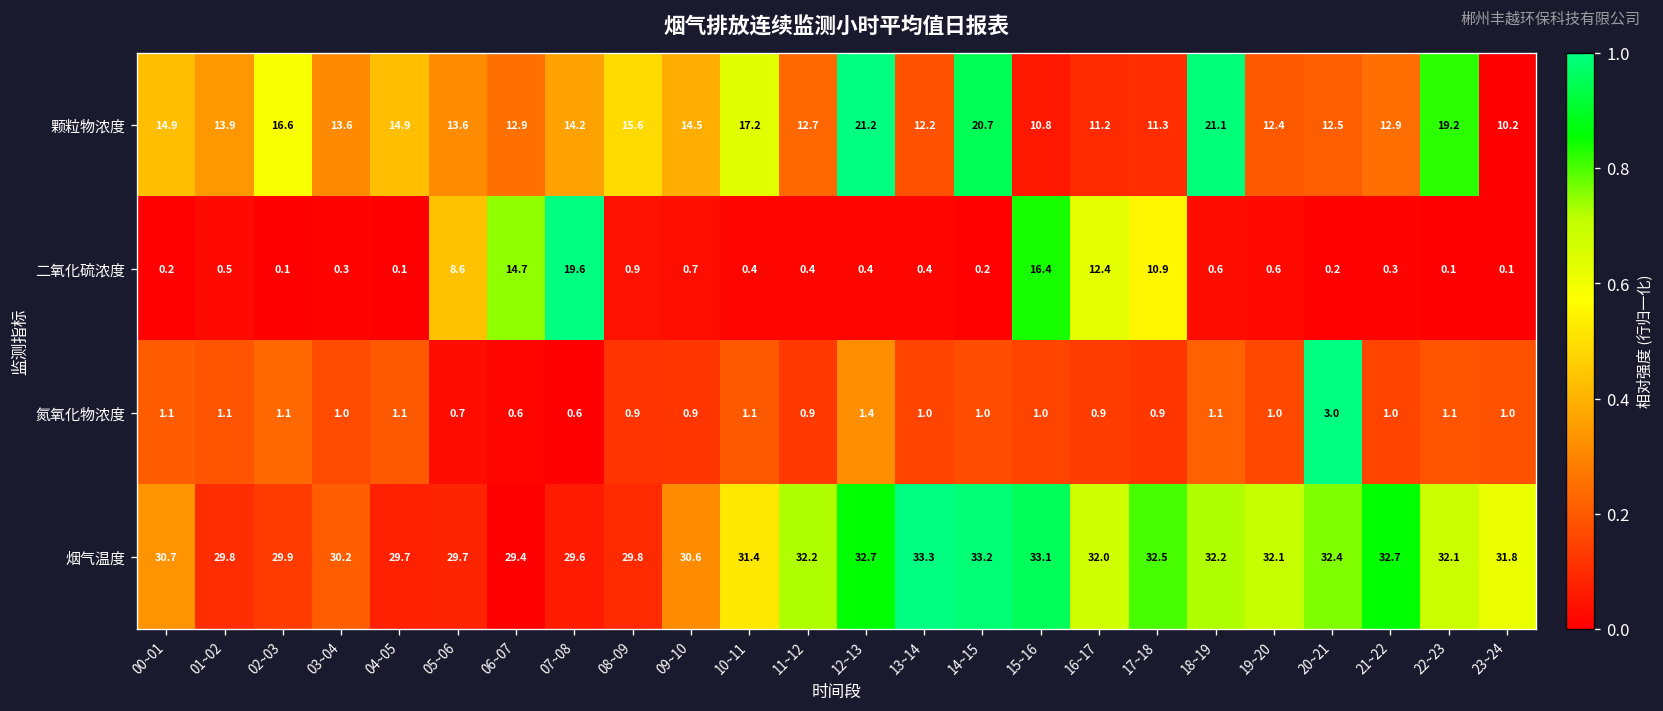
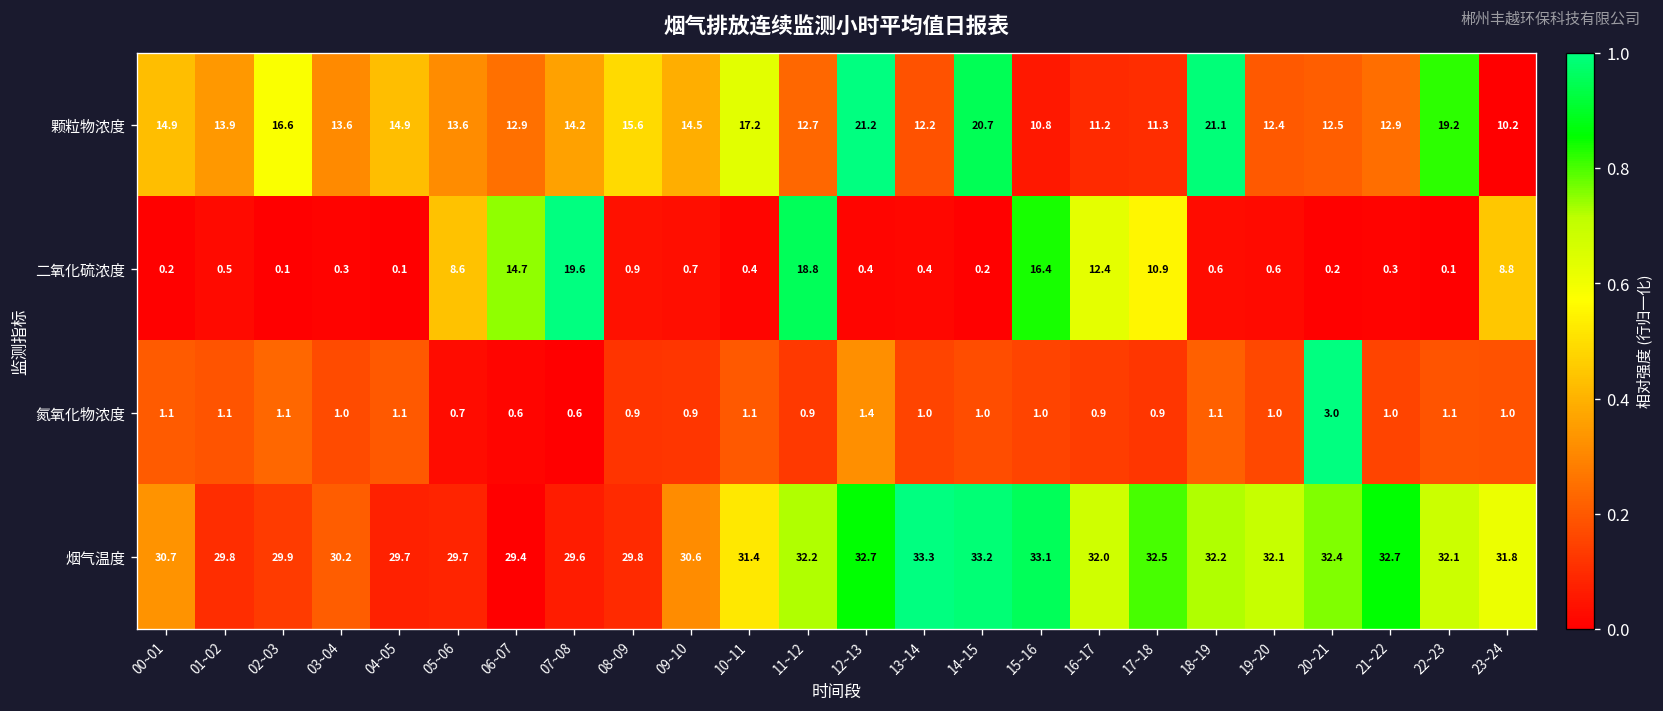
  {
    "颗粒物浓度": {
      "00~01": 14.9,
      "01~02": 13.9,
      "02~03": 16.6,
      "03~04": 13.6,
      "04~05": 14.9,
      "05~06": 13.6,
      "06~07": 12.9,
      "07~08": 14.2,
      "08~09": 15.6,
      "09~10": 14.5,
      "10~11": 17.2,
      "11~12": 12.7,
      "12~13": 21.2,
      "13~14": 12.2,
      "14~15": 20.7,
      "15~16": 10.8,
      "16~17": 11.2,
      "17~18": 11.3,
      "18~19": 21.1,
      "19~20": 12.4,
      "20~21": 12.5,
      "21~22": 12.9,
      "22~23": 19.2,
      "23~24": 10.2
    },
    "二氧化硫浓度": {
      "00~01": 0.2,
      "01~02": 0.5,
      "02~03": 0.1,
      "03~04": 0.3,
      "04~05": 0.1,
      "05~06": 8.6,
      "06~07": 14.7,
      "07~08": 19.6,
      "08~09": 0.9,
      "09~10": 0.7,
      "10~11": 0.4,
-     "11~12": 0.4,
+     "11~12": 18.8,
      "12~13": 0.4,
      "13~14": 0.4,
      "14~15": 0.2,
      "15~16": 16.4,
      "16~17": 12.4,
      "17~18": 10.9,
      "18~19": 0.6,
      "19~20": 0.6,
      "20~21": 0.2,
      "21~22": 0.3,
      "22~23": 0.1,
-     "23~24": 0.1
+     "23~24": 8.8
    },
    "氮氧化物浓度": {
      "00~01": 1.1,
      "01~02": 1.1,
      "02~03": 1.1,
      "03~04": 1.0,
      "04~05": 1.1,
      "05~06": 0.7,
      "06~07": 0.6,
      "07~08": 0.6,
      "08~09": 0.9,
      "09~10": 0.9,
      "10~11": 1.1,
      "11~12": 0.9,
      "12~13": 1.4,
      "13~14": 1.0,
      "14~15": 1.0,
      "15~16": 1.0,
      "16~17": 0.9,
      "17~18": 0.9,
      "18~19": 1.1,
      "19~20": 1.0,
      "20~21": 3.0,
      "21~22": 1.0,
      "22~23": 1.1,
      "23~24": 1.0
    },
    "烟气温度": {
      "00~01": 30.7,
      "01~02": 29.8,
      "02~03": 29.9,
      "03~04": 30.2,
      "04~05": 29.7,
      "05~06": 29.7,
      "06~07": 29.4,
      "07~08": 29.6,
      "08~09": 29.8,
      "09~10": 30.6,
      "10~11": 31.4,
      "11~12": 32.2,
      "12~13": 32.7,
      "13~14": 33.3,
      "14~15": 33.2,
      "15~16": 33.1,
      "16~17": 32.0,
      "17~18": 32.5,
      "18~19": 32.2,
      "19~20": 32.1,
      "20~21": 32.4,
      "21~22": 32.7,
      "22~23": 32.1,
      "23~24": 31.8
    }
  }
